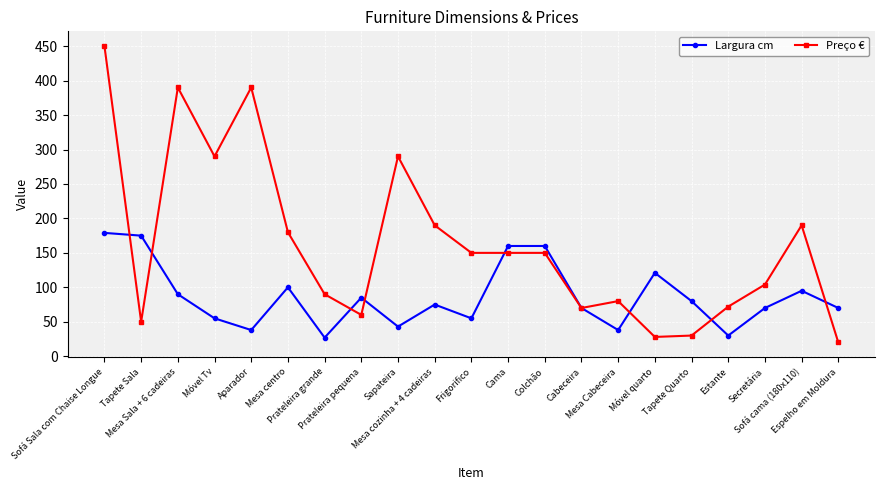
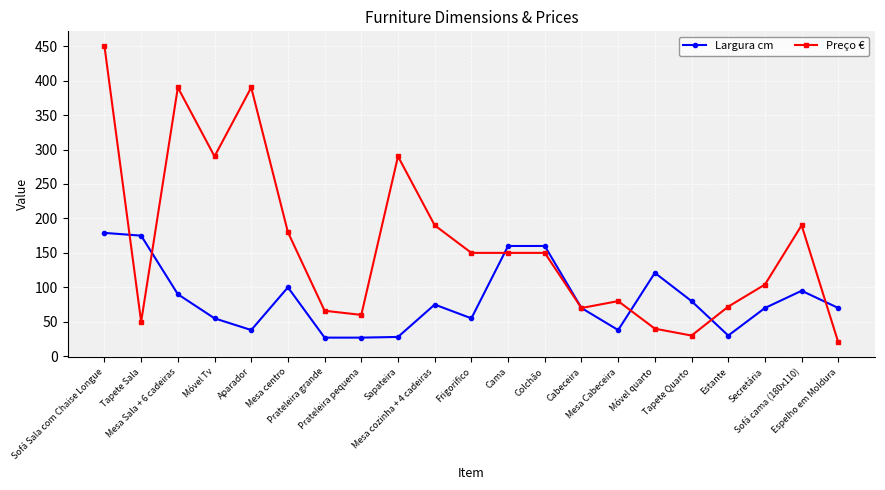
  {
    "Largura cm": {
      "Sofá Sala com Chaise Longue": 180,
      "Tapete Sala": 180,
      "Mesa Sala + 6 cadeiras": 90,
      "Móvel Tv": 60,
      "Aparador": 40,
      "Mesa centro": 100,
      "Prateleira grande": 30,
-     "Prateleira pequena": 90,
-     "Sapateira": 40,
+     "Prateleira pequena": 30,
+     "Sapateira": 30,
      "Mesa cozinha + 4 cadeiras": 80,
      "Frigorifico": 60,
      "Cama": 160,
      "Colchão": 160,
      "Mesa Cabeceira": 40,
      "Móvel quarto": 120,
      "Tapete Quarto": 80,
      "Estante": 30,
      "Secretária": 70,
      "Sofá cama (180x110)": 100,
      "Espelho em Moldura": 70
    },
    "Preço €": {
      "Sofá Sala com Chaise Longue": 450,
      "Tapete Sala": 50,
      "Mesa Sala + 6 cadeiras": 390,
      "Móvel Tv": 290,
      "Aparador": 390,
      "Mesa centro": 180,
-     "Prateleira grande": 90,
+     "Prateleira grande": 70,
      "Prateleira pequena": 60,
      "Sapateira": 290,
      "Mesa cozinha + 4 cadeiras": 190,
      "Frigorifico": 150,
      "Cama": 150,
      "Colchão": 150,
      "Mesa Cabeceira": 80,
-     "Móvel quarto": 30,
+     "Móvel quarto": 40,
      "Tapete Quarto": 30,
      "Estante": 70,
      "Secretária": 100,
      "Sofá cama (180x110)": 190,
      "Espelho em Moldura": 20
    }
  }
